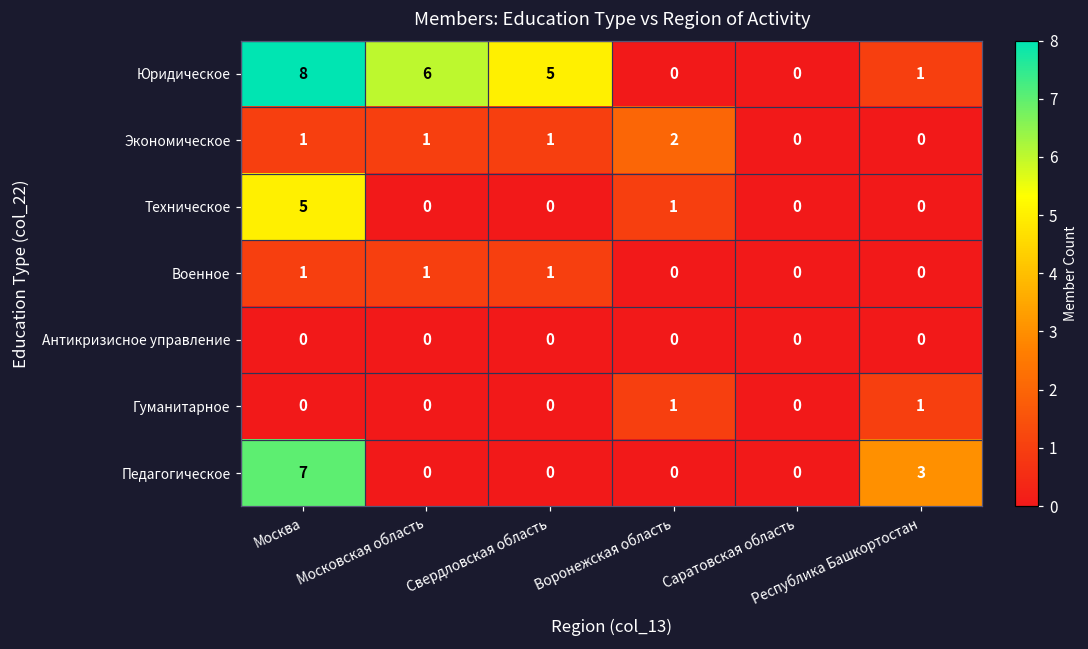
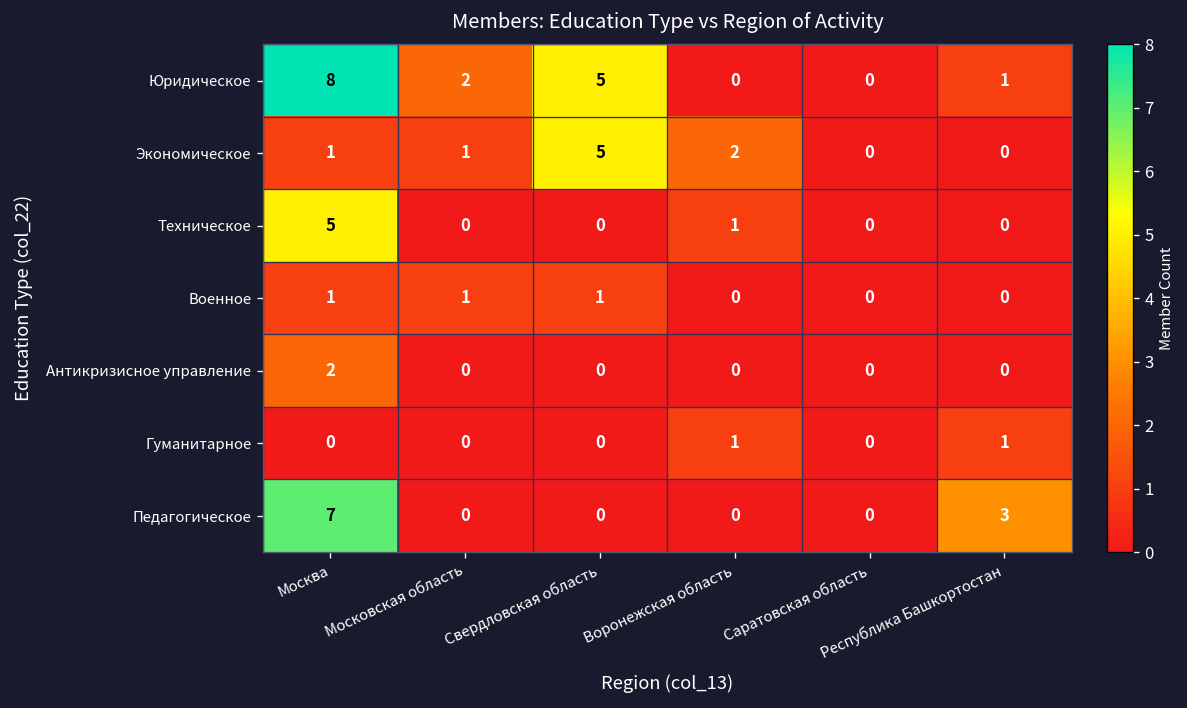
  {
    "Юридическое": {
      "Москва": 8,
-     "Московская область": 6,
+     "Московская область": 2,
      "Свердловская область": 5,
      "Воронежская область": 0,
      "Саратовская область": 0,
      "Республика Башкортостан": 1
    },
    "Экономическое": {
      "Москва": 1,
      "Московская область": 1,
-     "Свердловская область": 1,
+     "Свердловская область": 5,
      "Воронежская область": 2,
      "Саратовская область": 0,
      "Республика Башкортостан": 0
    },
    "Техническое": {
      "Москва": 5,
      "Московская область": 0,
      "Свердловская область": 0,
      "Воронежская область": 1,
      "Саратовская область": 0,
      "Республика Башкортостан": 0
    },
    "Военное": {
      "Москва": 1,
      "Московская область": 1,
      "Свердловская область": 1,
      "Воронежская область": 0,
      "Саратовская область": 0,
      "Республика Башкортостан": 0
    },
    "Антикризисное управление": {
-     "Москва": 0,
+     "Москва": 2,
      "Московская область": 0,
      "Свердловская область": 0,
      "Воронежская область": 0,
      "Саратовская область": 0,
      "Республика Башкортостан": 0
    },
    "Гуманитарное": {
      "Москва": 0,
      "Московская область": 0,
      "Свердловская область": 0,
      "Воронежская область": 1,
      "Саратовская область": 0,
      "Республика Башкортостан": 1
    },
    "Педагогическое": {
      "Москва": 7,
      "Московская область": 0,
      "Свердловская область": 0,
      "Воронежская область": 0,
      "Саратовская область": 0,
      "Республика Башкортостан": 3
    }
  }
